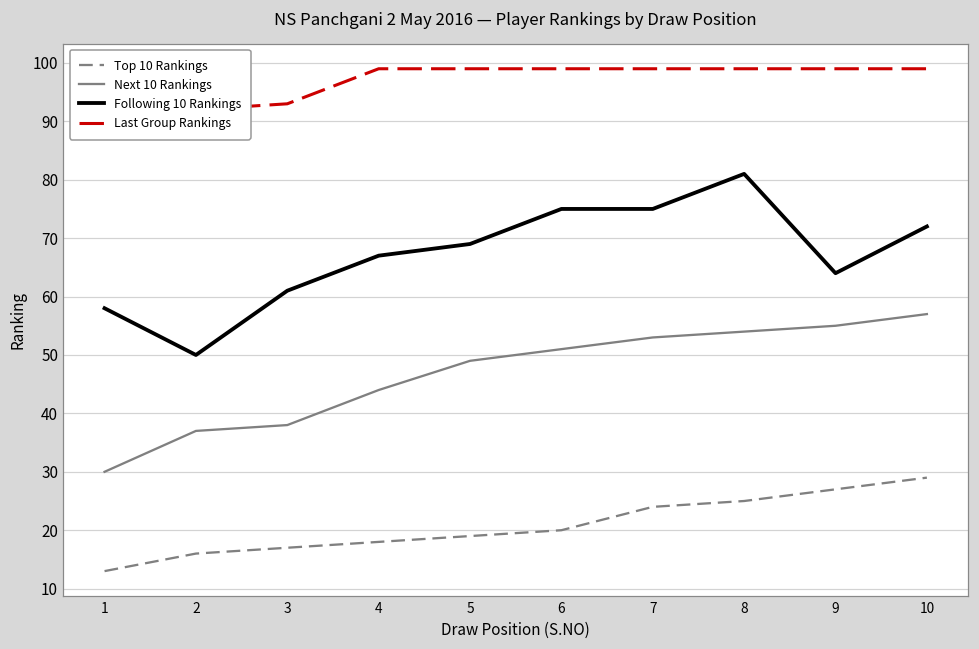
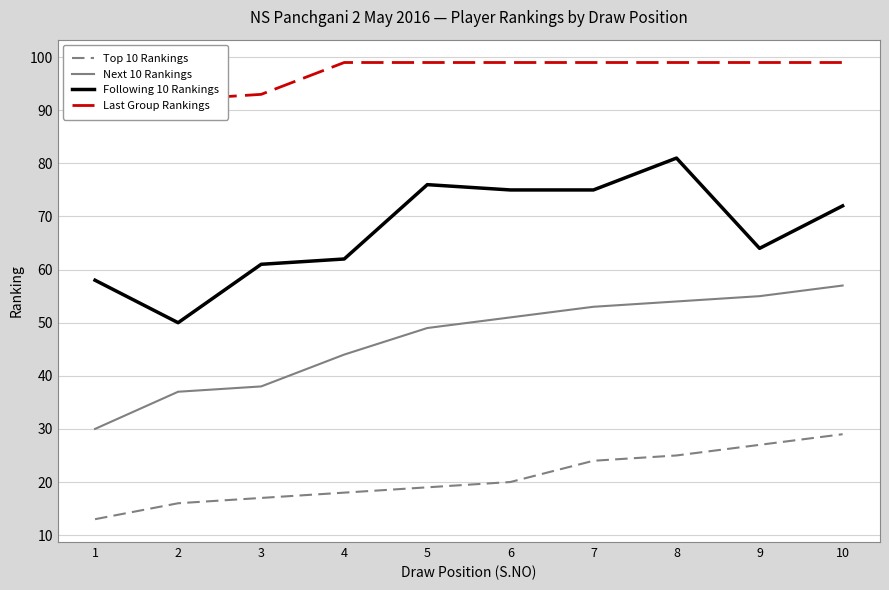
  {
    "Following 10 Rankings": {
      "1": 58,
      "2": 50,
      "3": 61,
-     "4": 67,
-     "5": 69,
+     "4": 62,
+     "5": 76,
      "6": 75,
      "7": 75,
      "8": 81,
      "9": 64,
      "10": 72
    },
    "Last Group Rankings": {
      "3": 93,
      "4": 99,
      "5": 99,
      "6": 99,
      "7": 99,
      "8": 99,
      "9": 99,
      "10": 99
    }
  }
